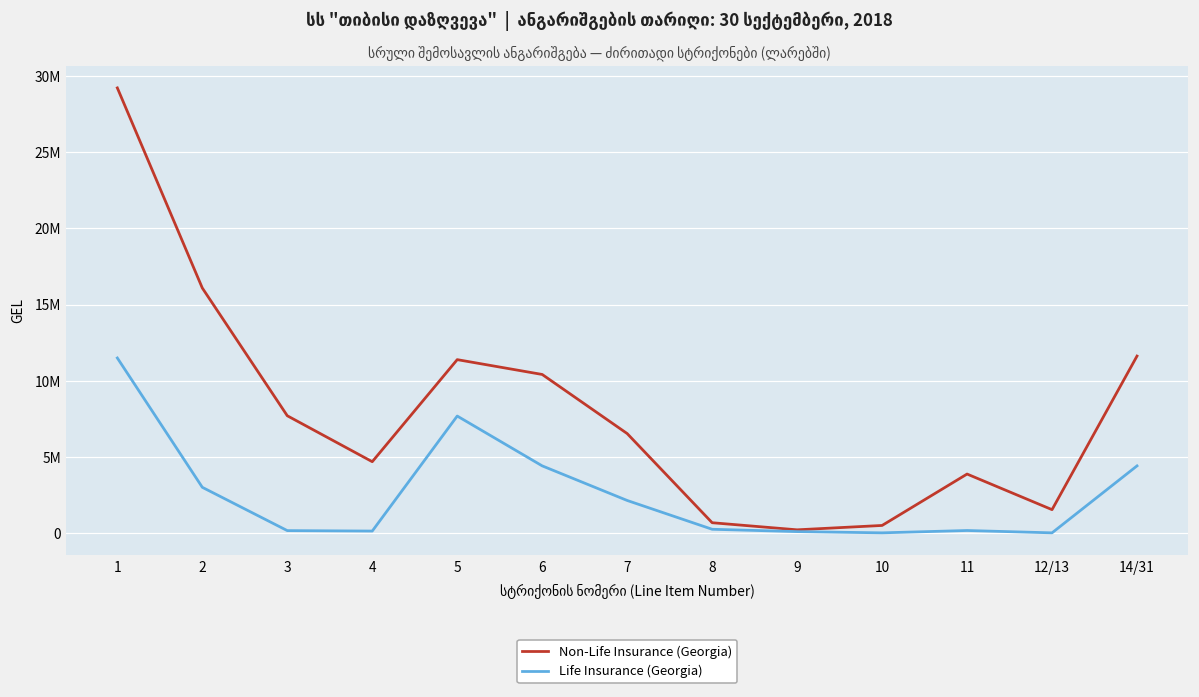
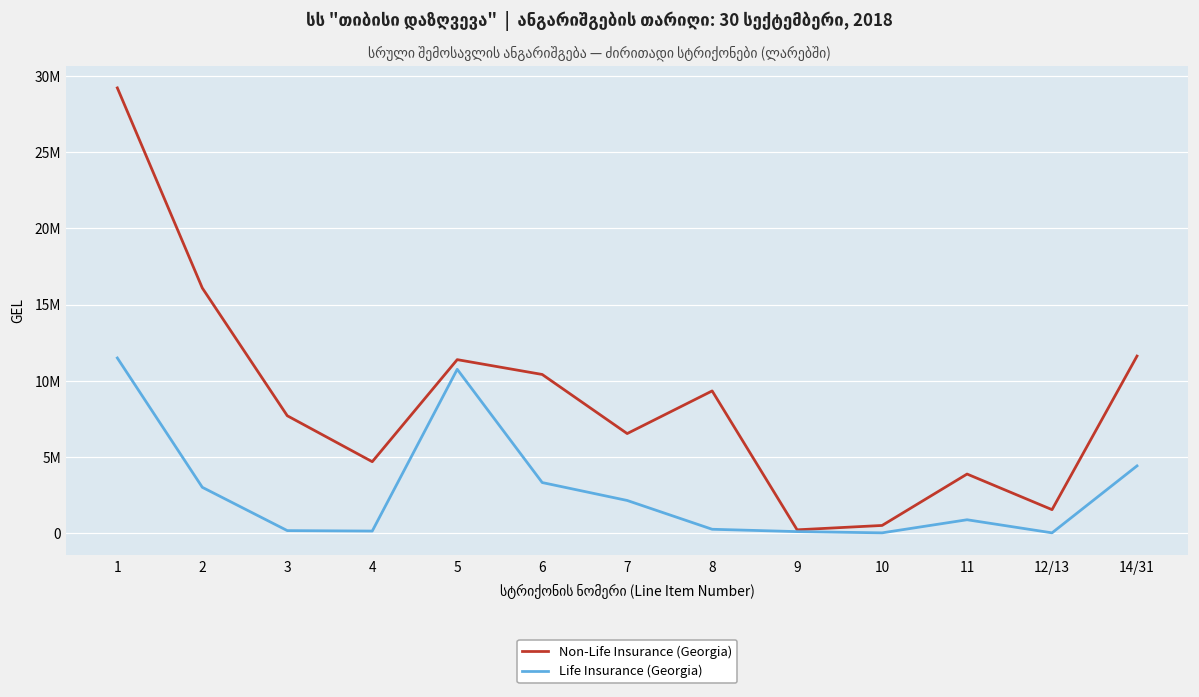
  {
    "Non-Life Insurance (Georgia)": {
      "1": 29200000,
      "2": 16100000,
      "3": 7700000,
      "4": 4700000,
      "5": 11400000,
      "6": 10400000,
      "7": 6500000,
-     "8": 700000,
+     "8": 9300000,
      "10": 500000,
      "11": 3900000,
      "12/13": 1500000,
      "14/31": 11600000
    },
    "Life Insurance (Georgia)": {
      "1": 11500000,
      "2": 3000000,
      "3": 100000,
      "4": 100000,
-     "5": 7700000,
-     "6": 4400000,
+     "5": 10700000,
+     "6": 3300000,
      "7": 2100000,
      "8": 200000,
      "10": 0,
-     "11": 200000,
+     "11": 900000,
      "12/13": 0,
      "14/31": 4400000
    }
  }
